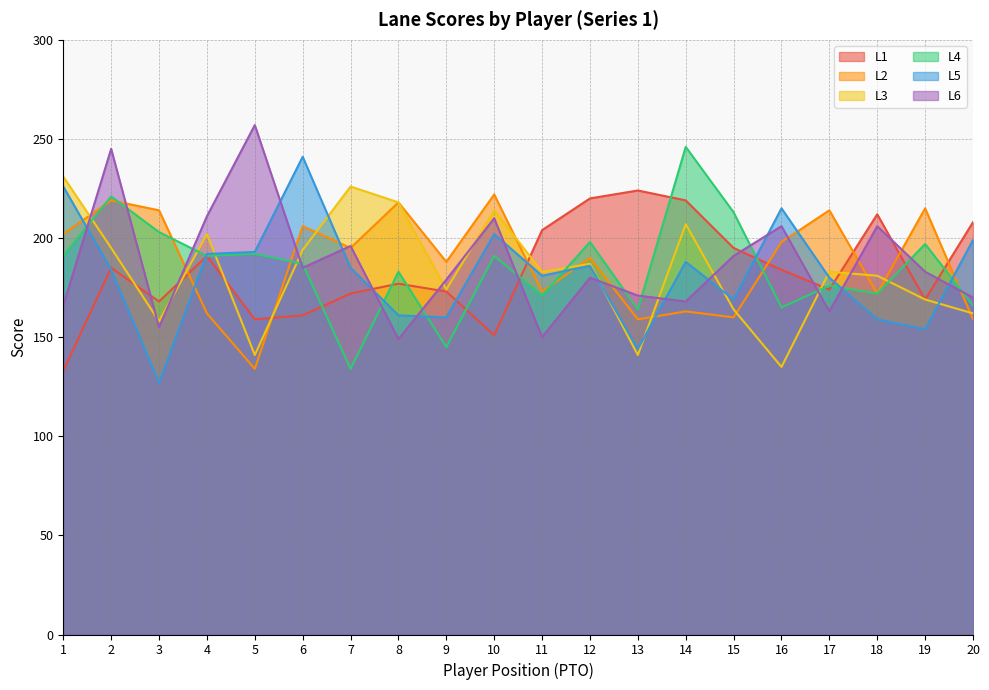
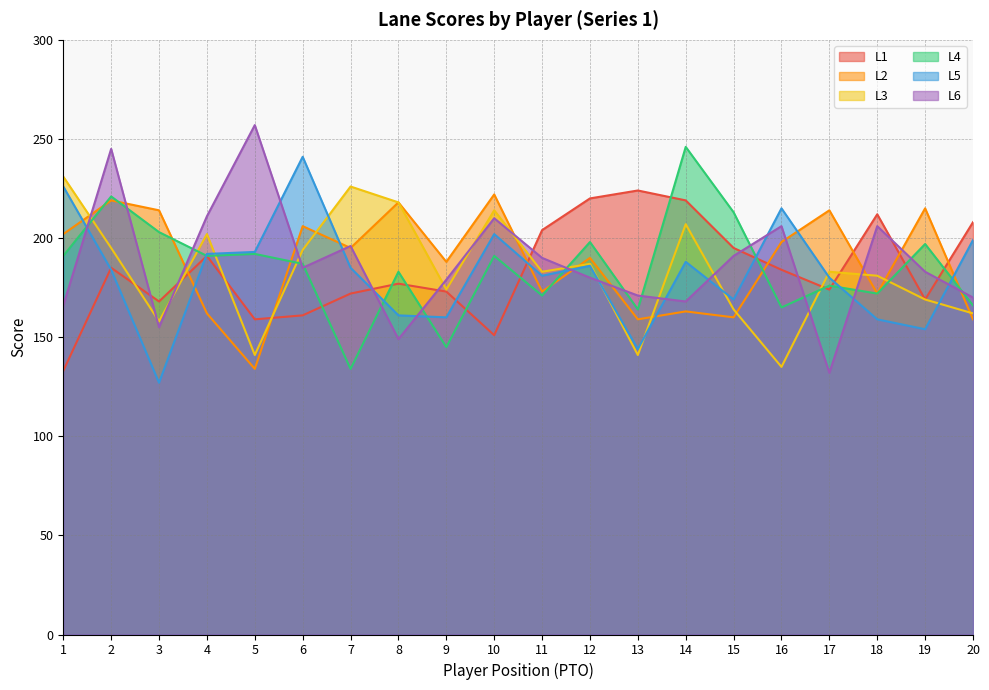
  {
    "L1": {
      "1": 133,
      "3": 168,
      "5": 159,
      "6": 161,
      "7": 172,
      "8": 177,
      "10": 151,
      "11": 204,
      "12": 220,
      "13": 224,
      "14": 219,
      "15": 195,
      "16": 184,
      "17": 174,
      "18": 212,
      "20": 208
    },
    "L4": {
      "1": 191,
      "2": 221,
      "3": 203,
      "6": 187,
      "7": 134,
      "8": 183,
      "9": 145,
      "10": 191,
      "11": 171,
      "12": 198,
      "13": 164,
      "14": 246,
      "15": 213,
      "16": 165,
      "17": 176,
      "19": 197,
      "20": 166
    },
    "L5": {
      "1": 226,
      "3": 127,
      "6": 241,
      "7": 185,
      "8": 161,
      "9": 160,
      "10": 202,
      "11": 181,
      "13": 144,
      "14": 188,
      "15": 169,
      "16": 215,
      "17": 180,
      "18": 159,
      "19": 154,
      "20": 199
    },
    "L6": {
      "1": 166,
      "2": 245,
      "3": 155,
      "4": 211,
      "5": 257,
      "6": 185,
      "8": 149,
      "9": 179,
      "10": 210,
-     "11": 150,
+     "11": 190,
      "12": 180,
      "13": 171,
      "14": 168,
      "15": 191,
      "16": 206,
-     "17": 163,
+     "17": 132,
      "18": 206,
      "19": 183,
      "20": 170
    }
  }
